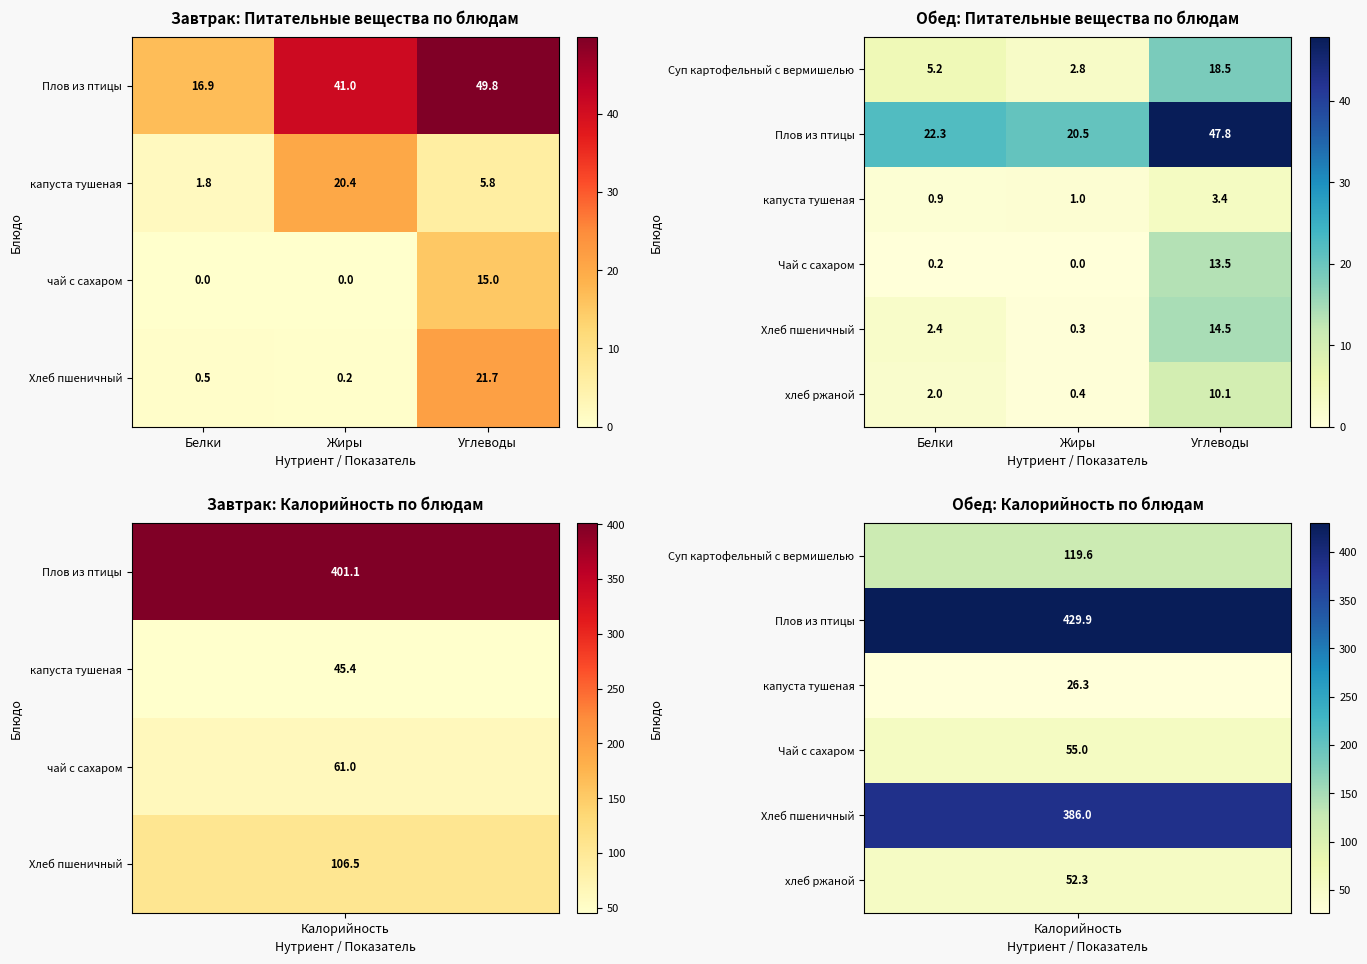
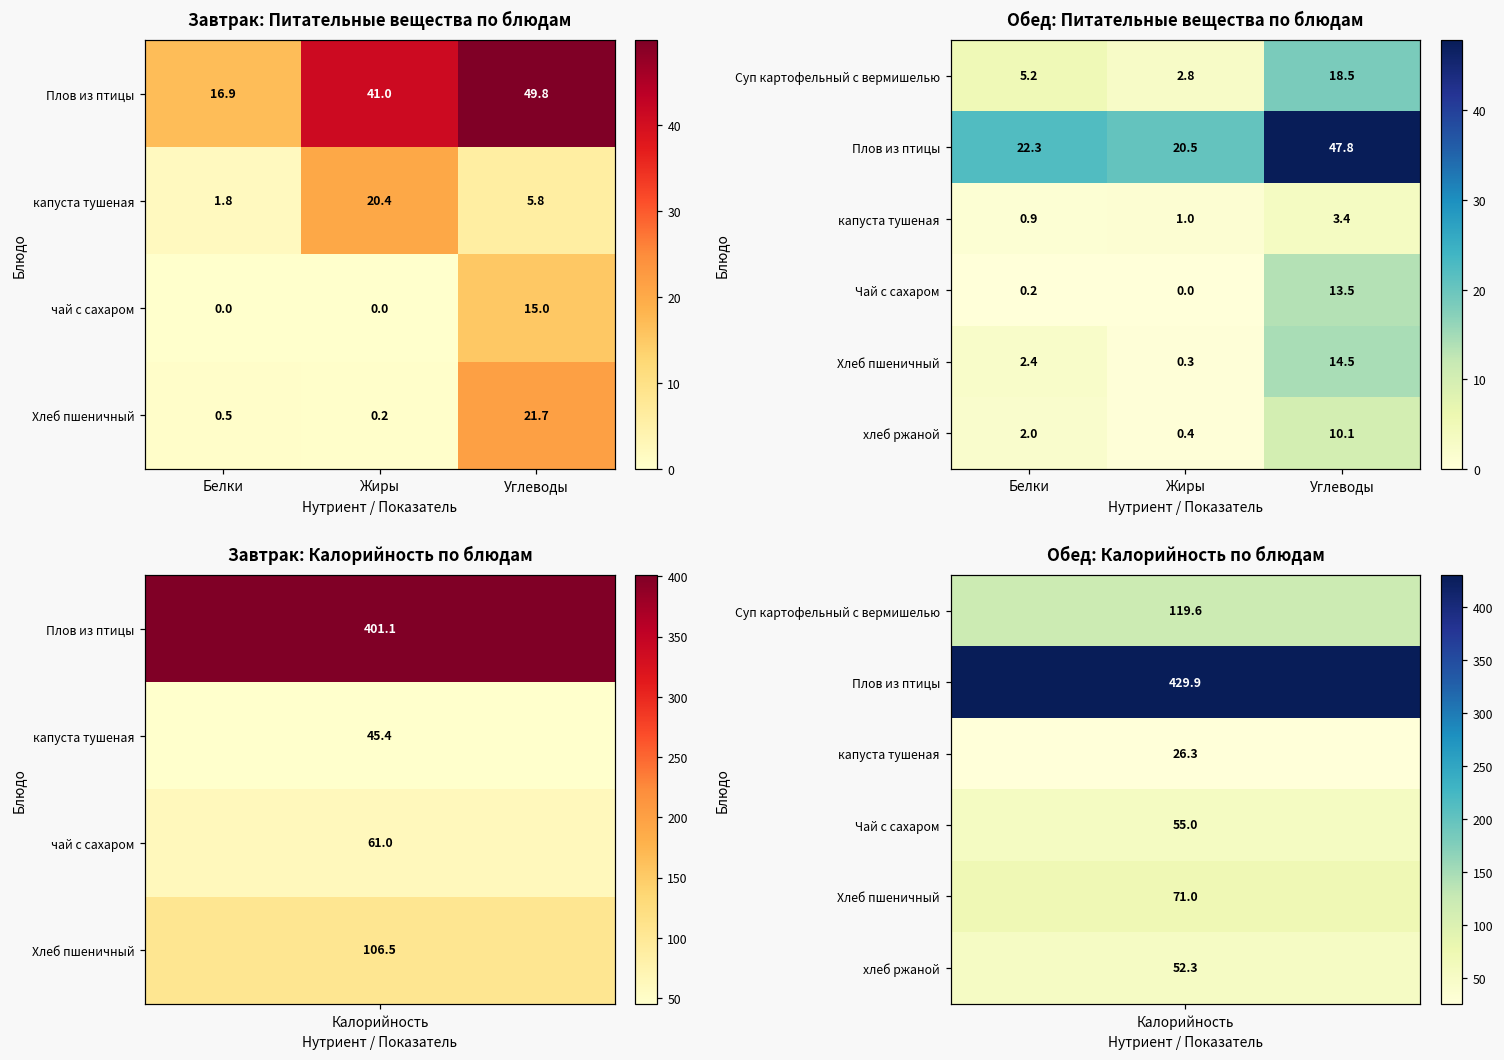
  {
    "Завтрак: Питательные вещества по блюдам": {
      "Плов из птицы": {
        "Белки": 16.9,
        "Жиры": 41.0,
        "Углеводы": 49.8
      },
      "капуста тушеная": {
        "Белки": 1.8,
        "Жиры": 20.4,
        "Углеводы": 5.8
      },
      "чай с сахаром": {
        "Белки": 0.0,
        "Жиры": 0.0,
        "Углеводы": 15.0
      },
      "Хлеб пшеничный": {
        "Белки": 0.5,
        "Жиры": 0.2,
        "Углеводы": 21.7
      }
    },
    "Обед: Питательные вещества по блюдам": {
      "Суп картофельный с вермишелью": {
        "Белки": 5.2,
        "Жиры": 2.8,
        "Углеводы": 18.5
      },
      "Плов из птицы": {
        "Белки": 22.3,
        "Жиры": 20.5,
        "Углеводы": 47.8
      },
      "капуста тушеная": {
        "Белки": 0.9,
        "Жиры": 1.0,
        "Углеводы": 3.4
      },
      "Чай с сахаром": {
        "Белки": 0.2,
        "Жиры": 0.0,
        "Углеводы": 13.5
      },
      "Хлеб пшеничный": {
        "Белки": 2.4,
        "Жиры": 0.3,
        "Углеводы": 14.5
      },
      "хлеб ржаной": {
        "Белки": 2.0,
        "Жиры": 0.4,
        "Углеводы": 10.1
      }
    },
    "Завтрак: Калорийность по блюдам": {
      "Плов из птицы": {
        "Калорийность": 401.1
      },
      "капуста тушеная": {
        "Калорийность": 45.4
      },
      "чай с сахаром": {
        "Калорийность": 61.0
      },
      "Хлеб пшеничный": {
        "Калорийность": 106.5
      }
    },
    "Обед: Калорийность по блюдам": {
      "Суп картофельный с вермишелью": {
        "Калорийность": 119.6
      },
      "Плов из птицы": {
        "Калорийность": 429.9
      },
      "капуста тушеная": {
        "Калорийность": 26.3
      },
      "Чай с сахаром": {
        "Калорийность": 55.0
      },
      "Хлеб пшеничный": {
-       "Калорийность": 386.0
+       "Калорийность": 71.0
      },
      "хлеб ржаной": {
        "Калорийность": 52.3
      }
    }
  }
